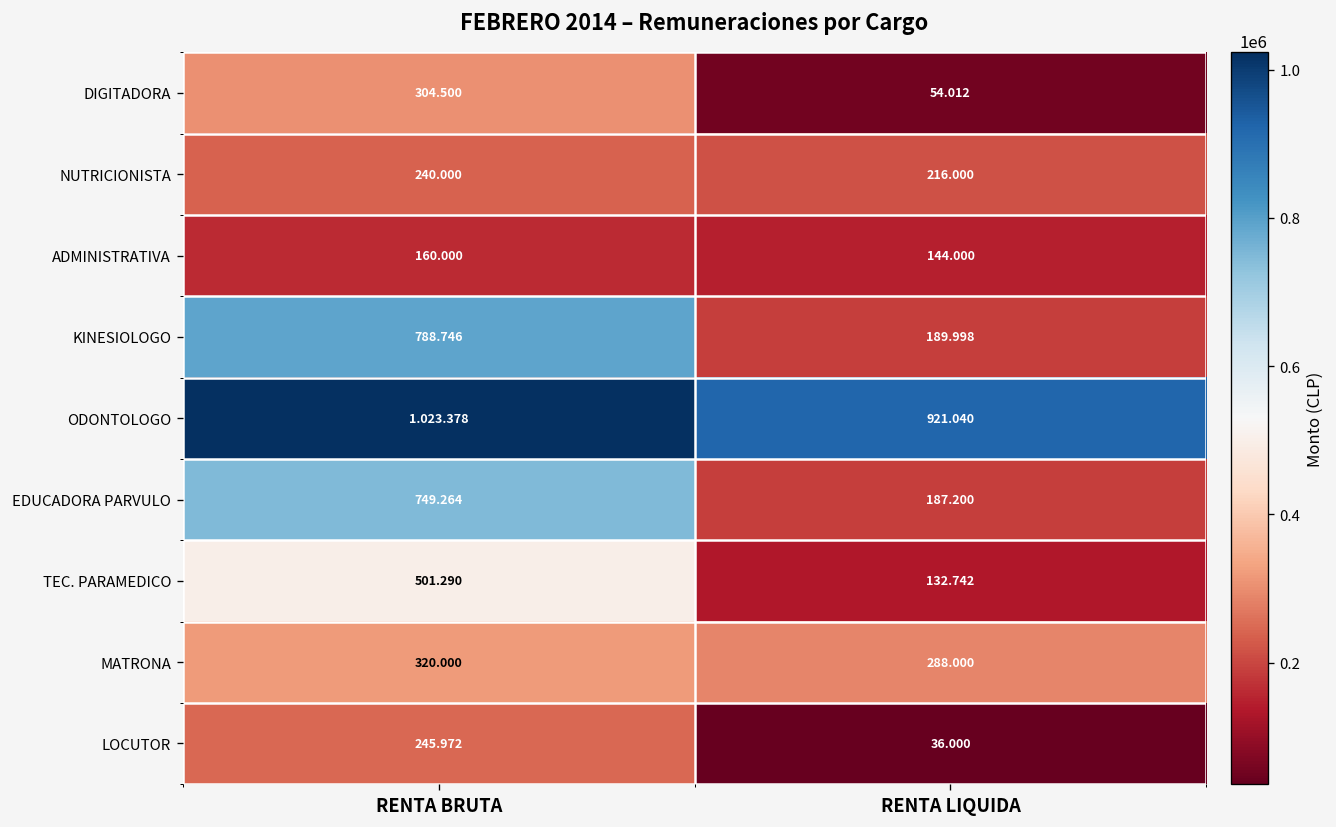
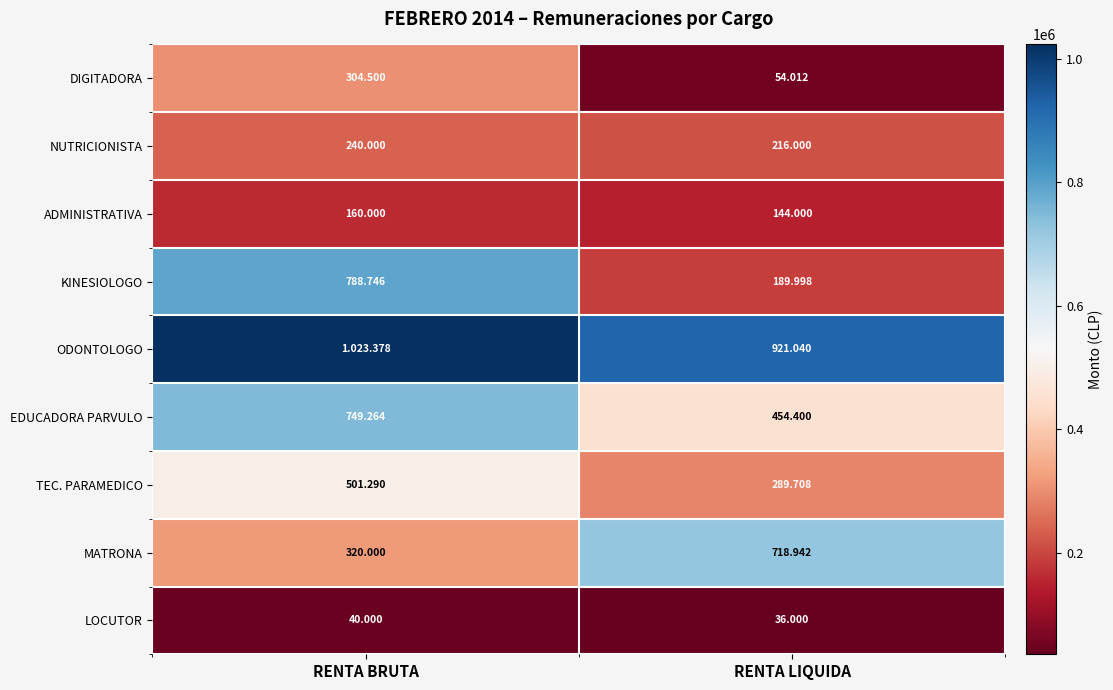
  {
    "DIGITADORA": {
      "RENTA BRUTA": 304.500,
      "RENTA LIQUIDA": 54.012
    },
    "NUTRICIONISTA": {
      "RENTA BRUTA": 240.000,
      "RENTA LIQUIDA": 216.000
    },
    "ADMINISTRATIVA": {
      "RENTA BRUTA": 160.000,
      "RENTA LIQUIDA": 144.000
    },
    "KINESIOLOGO": {
      "RENTA BRUTA": 788.746,
      "RENTA LIQUIDA": 189.998
    },
    "ODONTOLOGO": {
      "RENTA LIQUIDA": 921.040
    },
    "EDUCADORA PARVULO": {
      "RENTA BRUTA": 749.264,
-     "RENTA LIQUIDA": 187.200
+     "RENTA LIQUIDA": 454.400
    },
    "TEC. PARAMEDICO": {
      "RENTA BRUTA": 501.290,
-     "RENTA LIQUIDA": 132.742
+     "RENTA LIQUIDA": 289.708
    },
    "MATRONA": {
      "RENTA BRUTA": 320.000,
-     "RENTA LIQUIDA": 288.000
+     "RENTA LIQUIDA": 718.942
    },
    "LOCUTOR": {
-     "RENTA BRUTA": 245.972,
+     "RENTA BRUTA": 40.000,
      "RENTA LIQUIDA": 36.000
    }
  }
